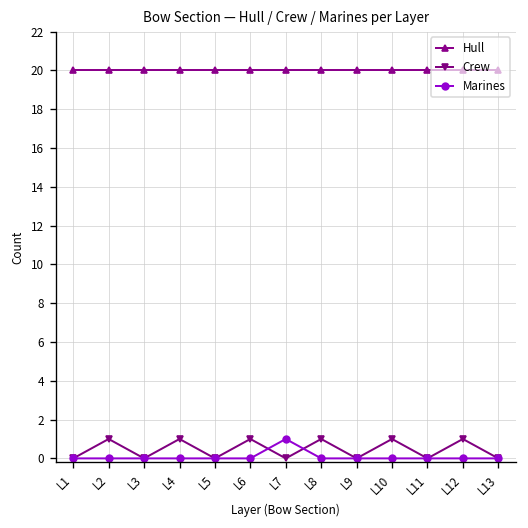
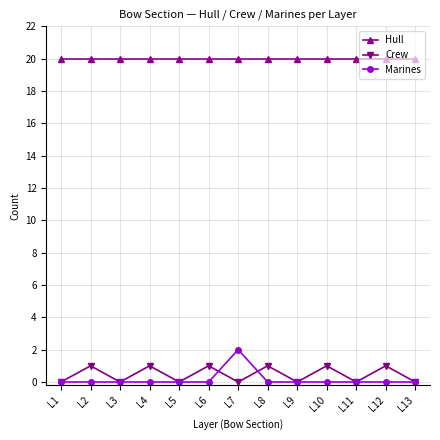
  {
    "Marines": {
      "L2": 0,
      "L4": 0,
      "L6": 0,
-     "L7": 1,
+     "L7": 2,
      "L8": 0,
      "L10": 0,
      "L12": 0
    }
  }
